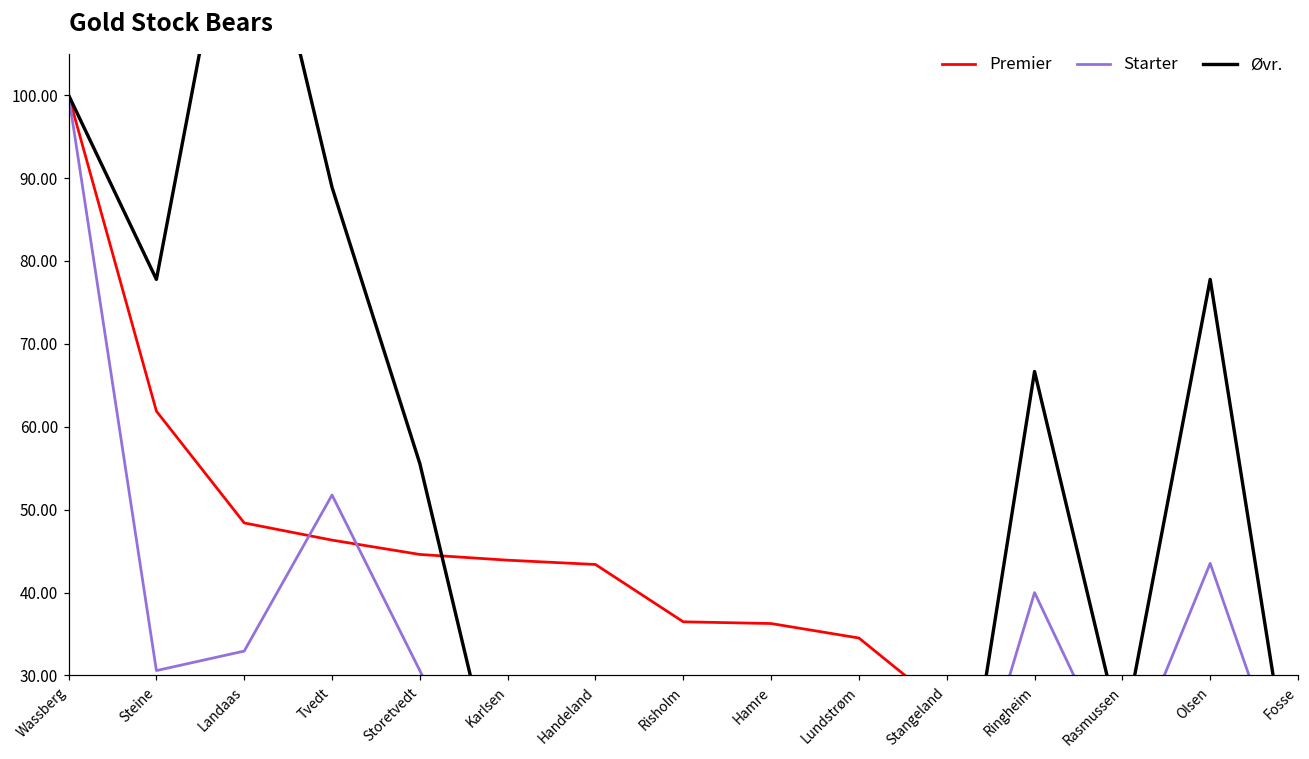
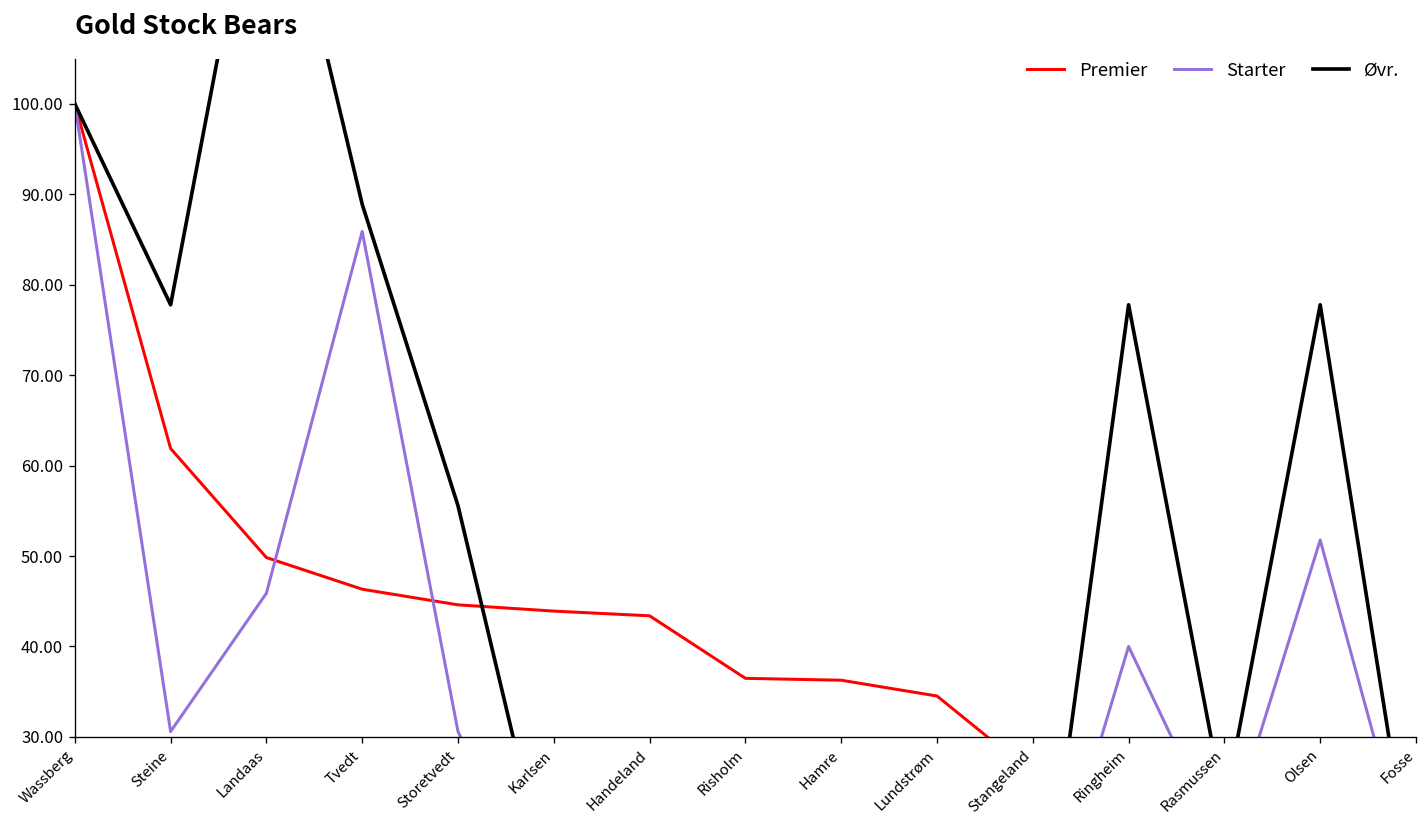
  {
    "Premier": {
      "Steine": 62,
-     "Landaas": 48,
+     "Landaas": 50,
      "Tvedt": 46,
      "Storetvedt": 45,
      "Karlsen": 44,
      "Handeland": 43,
      "Risholm": 36,
      "Hamre": 36,
      "Lundstrøm": 35
    },
    "Starter": {
      "Steine": 31,
-     "Landaas": 33,
-     "Tvedt": 52,
+     "Landaas": 46,
+     "Tvedt": 86,
      "Storetvedt": 31,
      "Ringheim": 40,
-     "Olsen": 44
+     "Olsen": 52
    },
    "Øvr.": {
      "Steine": 78,
      "Tvedt": 89,
      "Storetvedt": 56,
-     "Ringheim": 67,
+     "Ringheim": 78,
      "Olsen": 78
    }
  }
